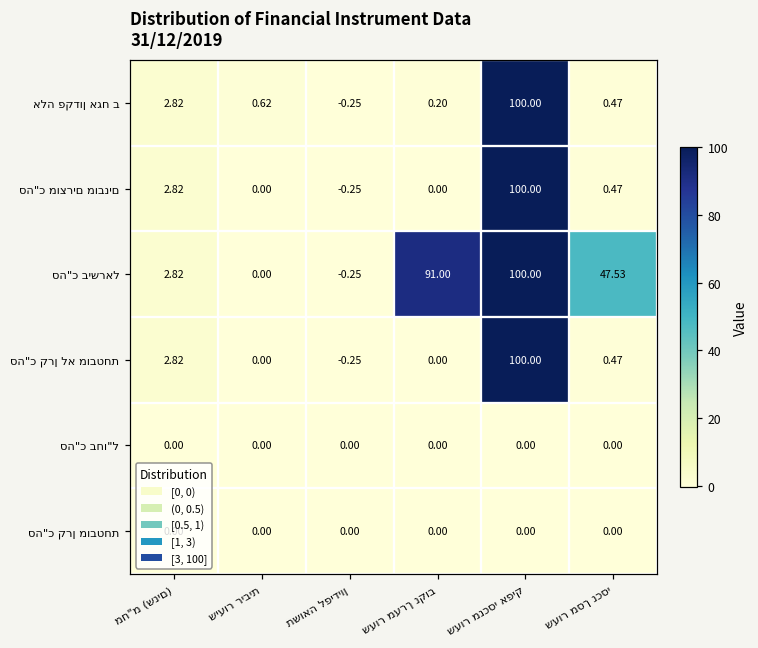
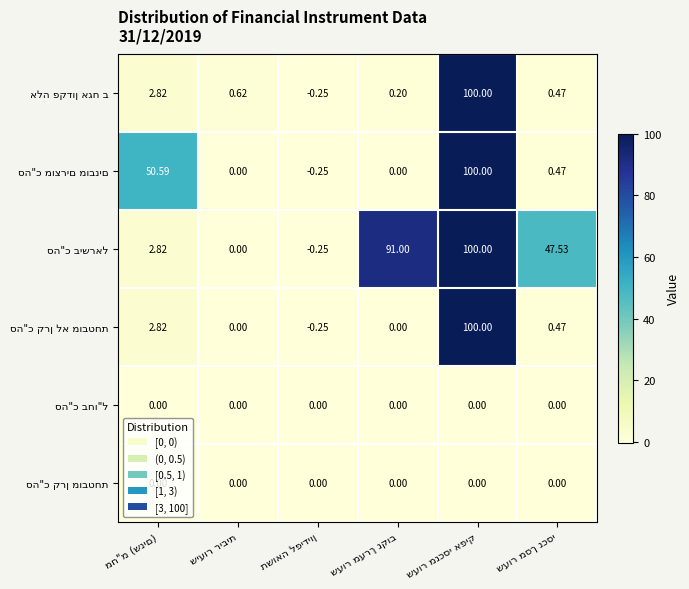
  {
    "אלה פקדון אגח ב": {
      "מח\"מ (שנים)": 2.82,
      "שיעור ריבית": 0.62,
      "תשואה לפידיון": -0.25,
      "שעור מערך נקוב": 0.20,
      "שעור מנכסי אפיק": 100.00,
      "שעור מסך נכסי": 0.47
    },
    "סה\"כ מוצרים מובנים": {
-     "מח\"מ (שנים)": 2.82,
+     "מח\"מ (שנים)": 50.59,
      "שיעור ריבית": 0.00,
      "תשואה לפידיון": -0.25,
      "שעור מערך נקוב": 0.00,
      "שעור מנכסי אפיק": 100.00,
      "שעור מסך נכסי": 0.47
    },
    "סה\"כ בישראל": {
      "מח\"מ (שנים)": 2.82,
      "שיעור ריבית": 0.00,
      "תשואה לפידיון": -0.25,
      "שעור מערך נקוב": 91.00,
      "שעור מנכסי אפיק": 100.00,
      "שעור מסך נכסי": 47.53
    },
    "סה\"כ קרן לא מובטחת": {
      "מח\"מ (שנים)": 2.82,
      "שיעור ריבית": 0.00,
      "תשואה לפידיון": -0.25,
      "שעור מערך נקוב": 0.00,
      "שעור מנכסי אפיק": 100.00,
      "שעור מסך נכסי": 0.47
    },
    "סה\"כ בחו\"ל": {
      "מח\"מ (שנים)": 0.00,
      "שיעור ריבית": 0.00,
      "תשואה לפידיון": 0.00,
      "שעור מערך נקוב": 0.00,
      "שעור מנכסי אפיק": 0.00,
      "שעור מסך נכסי": 0.00
    },
    "סה\"כ קרן מובטחת": {
      "שיעור ריבית": 0.00,
      "תשואה לפידיון": 0.00,
      "שעור מערך נקוב": 0.00,
      "שעור מנכסי אפיק": 0.00,
      "שעור מסך נכסי": 0.00
    }
  }
